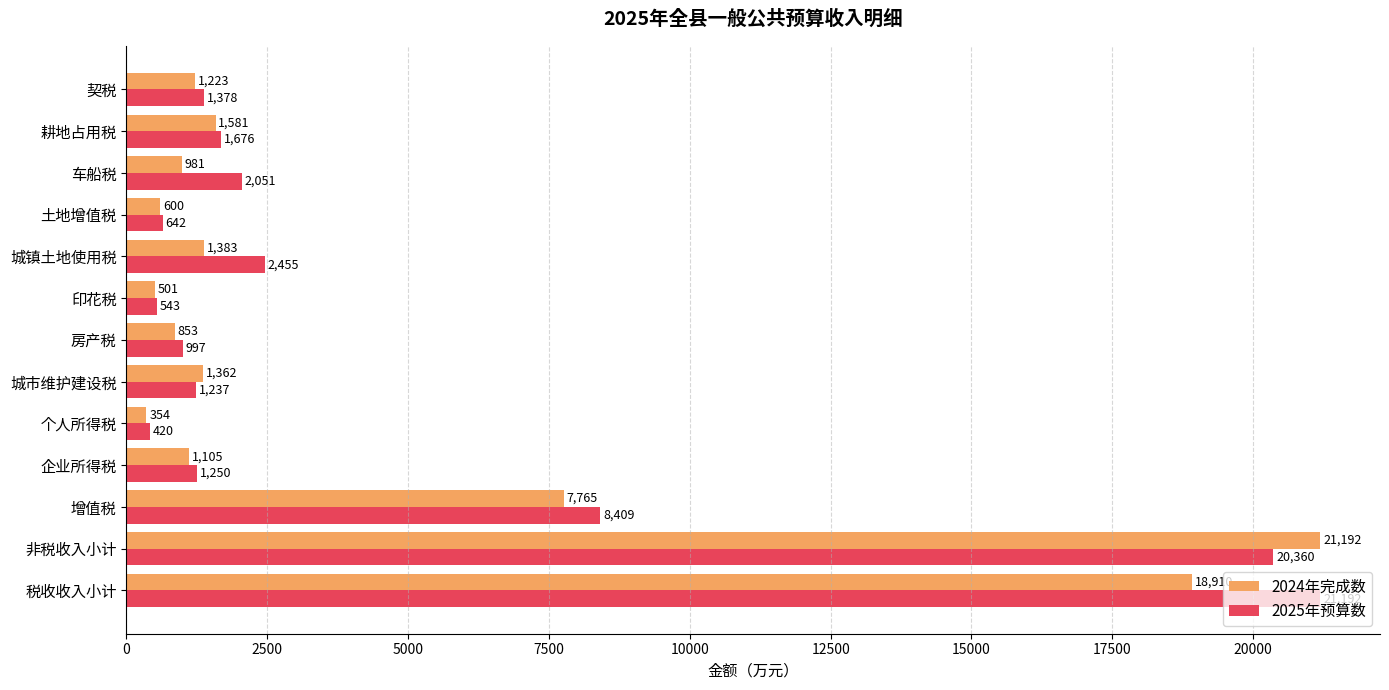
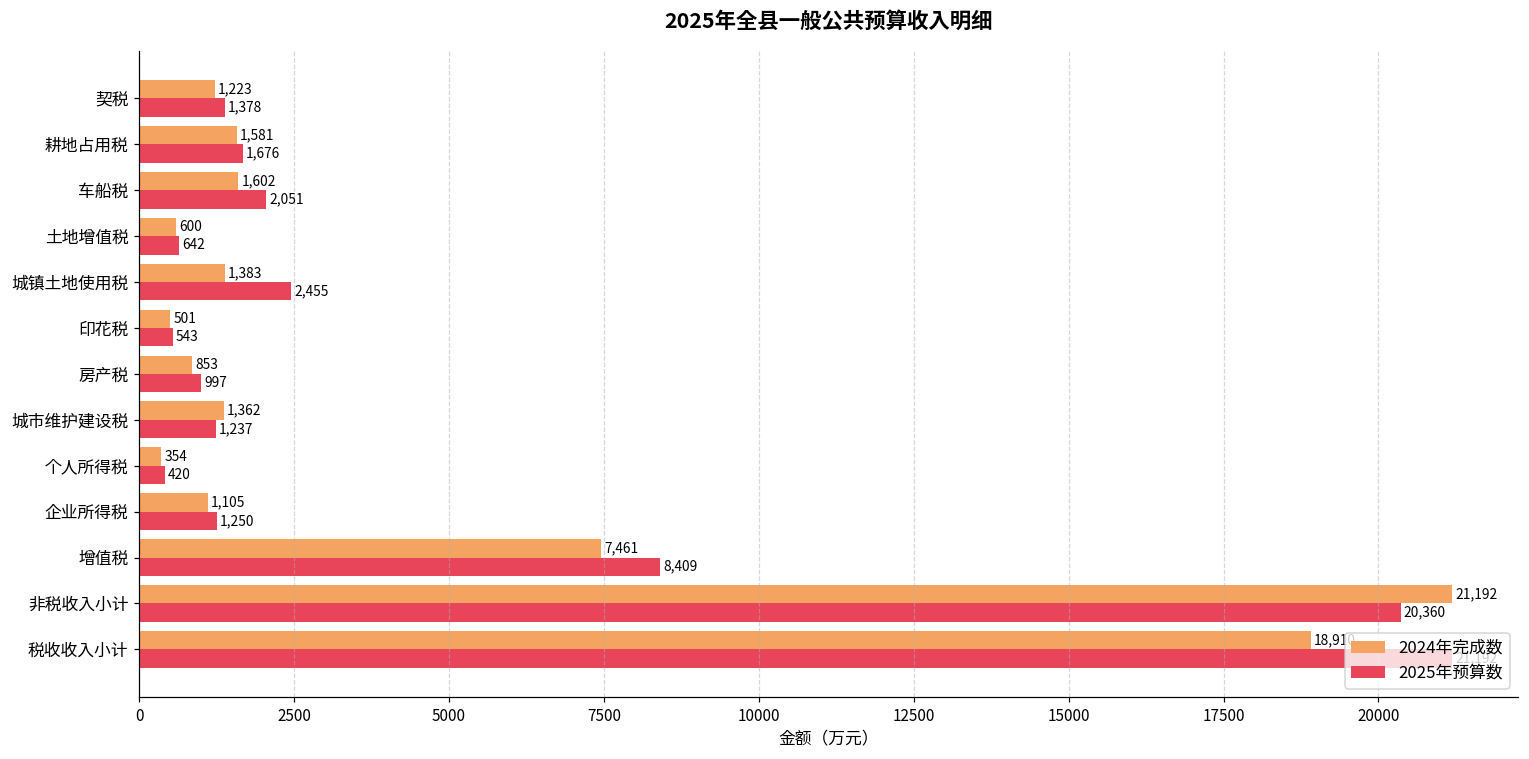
  {
    "2024年完成数": {
      "契税": "1,223",
      "耕地占用税": "1,581",
-     "车船税": "981",
+     "车船税": "1,602",
      "土地增值税": "600",
      "城镇土地使用税": "1,383",
      "印花税": "501",
      "房产税": "853",
      "城市维护建设税": "1,362",
      "个人所得税": "354",
      "企业所得税": "1,105",
-     "增值税": "7,765",
+     "增值税": "7,461",
      "非税收入小计": "21,192"
    },
    "2025年预算数": {
      "契税": "1,378",
      "耕地占用税": "1,676",
      "车船税": "2,051",
      "土地增值税": "642",
      "城镇土地使用税": "2,455",
      "印花税": "543",
      "房产税": "997",
      "城市维护建设税": "1,237",
      "个人所得税": "420",
      "企业所得税": "1,250",
      "增值税": "8,409",
      "非税收入小计": "20,360"
    }
  }
